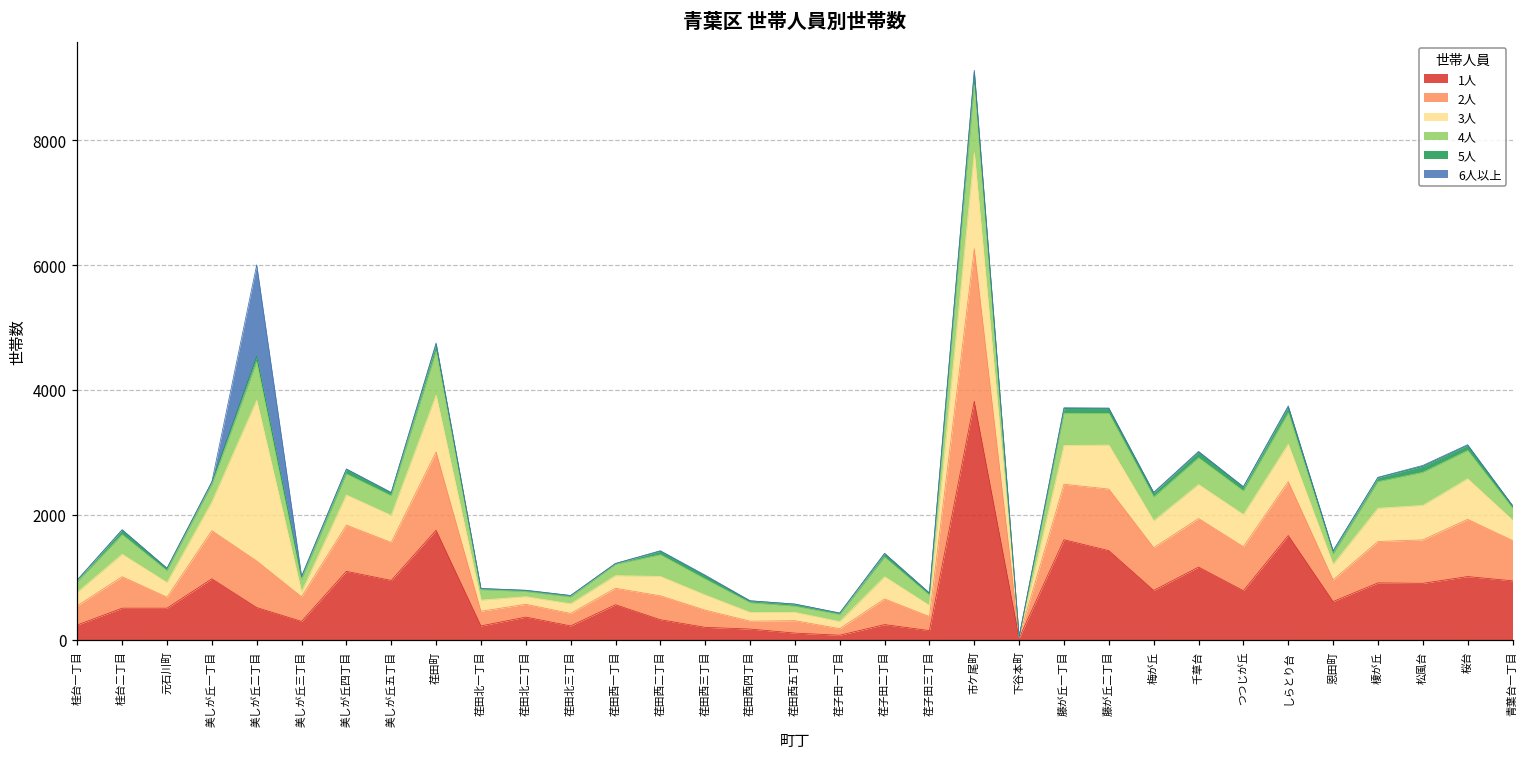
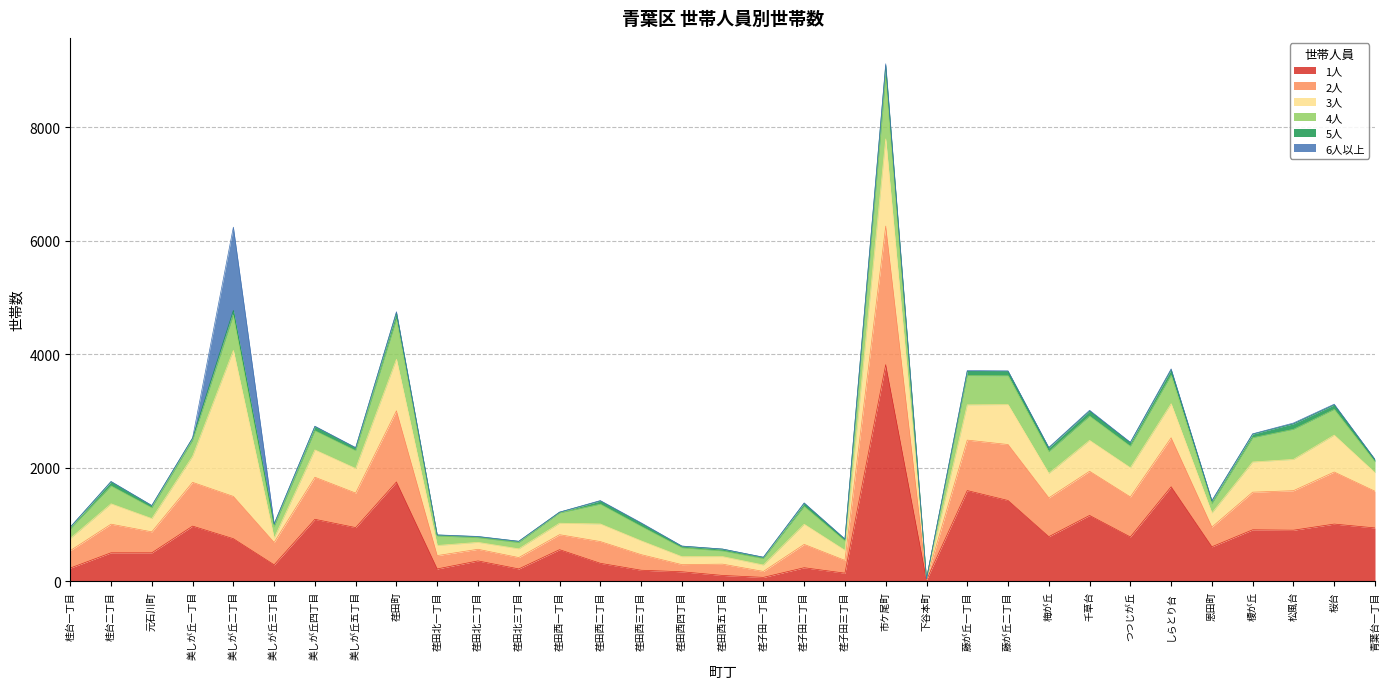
  {
    "1人": {
      "桂台一丁目": 200,
      "桂台二丁目": 500,
      "元石川町": 500,
      "美しが丘一丁目": 1000,
-     "美しが丘二丁目": 500,
+     "美しが丘二丁目": 800,
      "美しが丘三丁目": 300,
      "美しが丘四丁目": 1100,
      "美しが丘五丁目": 900,
      "荏田町": 1800,
      "荏田北一丁目": 200,
      "荏田北二丁目": 400,
      "荏田北三丁目": 200,
      "荏田西一丁目": 600,
      "荏田西二丁目": 300,
      "荏田西三丁目": 200,
      "荏田西四丁目": 200,
      "荏田西五丁目": 100,
      "荏子田一丁目": 100,
      "荏子田二丁目": 200,
      "荏子田三丁目": 100,
      "市ケ尾町": 3800,
      "藤が丘一丁目": 1600,
      "藤が丘二丁目": 1400,
      "梅が丘": 800,
      "千草台": 1200,
      "つつじが丘": 800,
      "しらとり台": 1700,
      "恩田町": 600,
      "榎が丘": 900,
      "松風台": 900,
      "桜台": 1000,
      "青葉台一丁目": 900
    },
    "2人": {
      "桂台一丁目": 300,
      "桂台二丁目": 500,
-     "元石川町": 200,
+     "元石川町": 400,
      "美しが丘一丁目": 800,
      "美しが丘二丁目": 700,
      "美しが丘三丁目": 400,
      "美しが丘四丁目": 700,
      "美しが丘五丁目": 600,
      "荏田町": 1300,
      "荏田北一丁目": 200,
      "荏田北二丁目": 200,
      "荏田北三丁目": 200,
      "荏田西一丁目": 300,
      "荏田西二丁目": 400,
      "荏田西三丁目": 300,
      "荏田西四丁目": 100,
      "荏田西五丁目": 200,
      "荏子田一丁目": 100,
      "荏子田二丁目": 400,
      "荏子田三丁目": 200,
      "市ケ尾町": 2400,
      "藤が丘一丁目": 900,
      "藤が丘二丁目": 1000,
      "梅が丘": 700,
      "千草台": 800,
      "つつじが丘": 700,
      "しらとり台": 900,
      "恩田町": 300,
      "榎が丘": 700,
      "松風台": 700,
      "桜台": 900,
      "青葉台一丁目": 600
    },
    "3人": {
      "桂台一丁目": 200,
      "桂台二丁目": 400,
      "元石川町": 200,
      "美しが丘一丁目": 500,
      "美しが丘二丁目": 2600,
      "美しが丘三丁目": 100,
      "美しが丘四丁目": 500,
      "美しが丘五丁目": 400,
      "荏田町": 900,
      "荏田北一丁目": 200,
      "荏田北二丁目": 100,
      "荏田北三丁目": 200,
      "荏田西一丁目": 200,
      "荏田西二丁目": 300,
      "荏田西三丁目": 200,
      "荏田西四丁目": 100,
      "荏田西五丁目": 100,
      "荏子田一丁目": 100,
      "荏子田二丁目": 400,
      "荏子田三丁目": 200,
      "市ケ尾町": 1500,
      "藤が丘一丁目": 600,
      "藤が丘二丁目": 700,
      "梅が丘": 400,
      "千草台": 500,
      "つつじが丘": 500,
      "しらとり台": 600,
      "恩田町": 200,
      "榎が丘": 500,
      "松風台": 600,
      "桜台": 700,
      "青葉台一丁目": 300
    },
    "4人": {
      "桂台二丁目": 300,
      "美しが丘二丁目": 600,
      "美しが丘三丁目": 200,
      "美しが丘四丁目": 300,
      "美しが丘五丁目": 300,
      "荏田町": 700,
      "荏田西二丁目": 300,
      "荏田西三丁目": 300,
      "荏子田二丁目": 300,
      "市ケ尾町": 1100,
      "藤が丘一丁目": 500,
      "藤が丘二丁目": 500,
      "梅が丘": 400,
      "千草台": 400,
      "つつじが丘": 400,
      "しらとり台": 500,
      "恩田町": 200,
      "榎が丘": 400,
      "松風台": 500,
      "桜台": 500
    },
    "5人": {
      "美しが丘二丁目": 100
    },
    "6人以上": {
      "美しが丘二丁目": 1500
    }
  }
